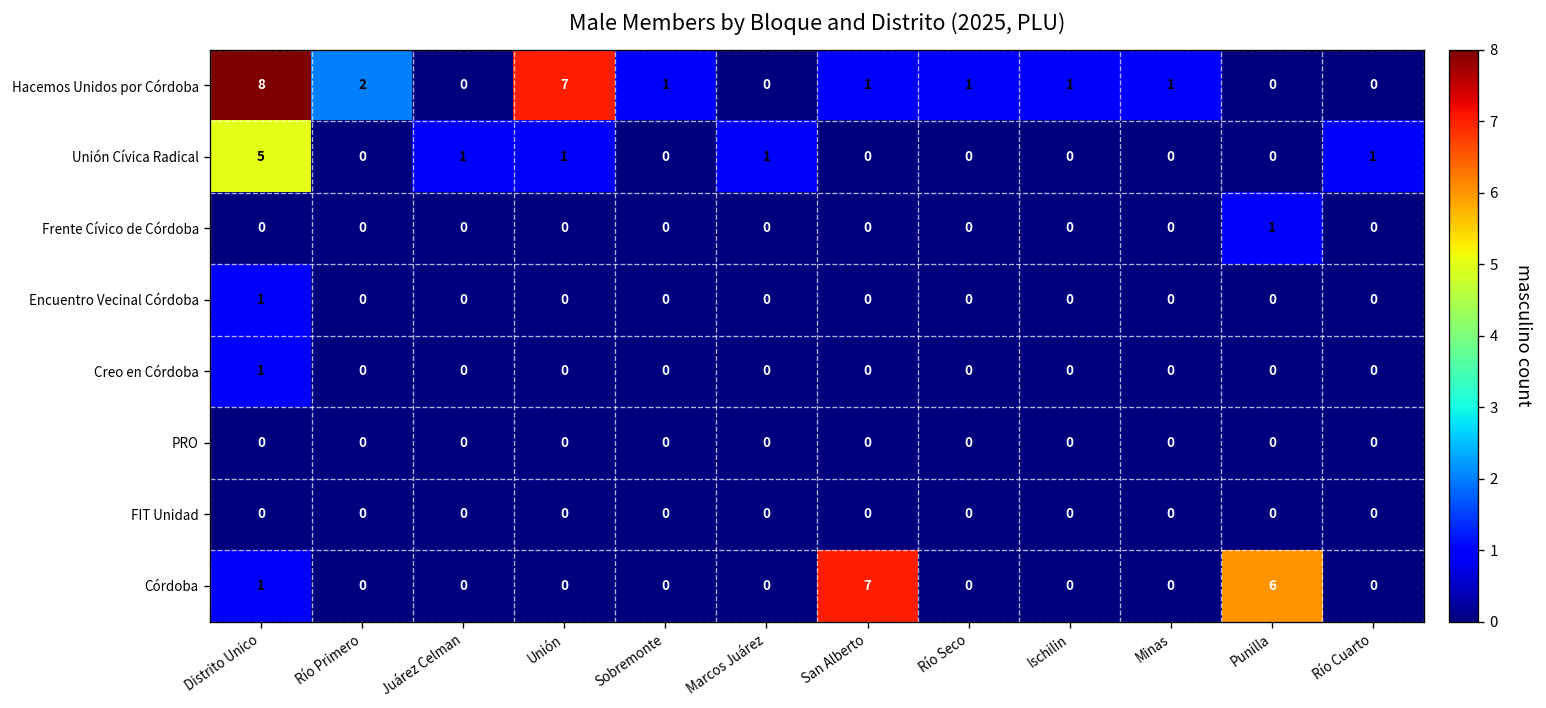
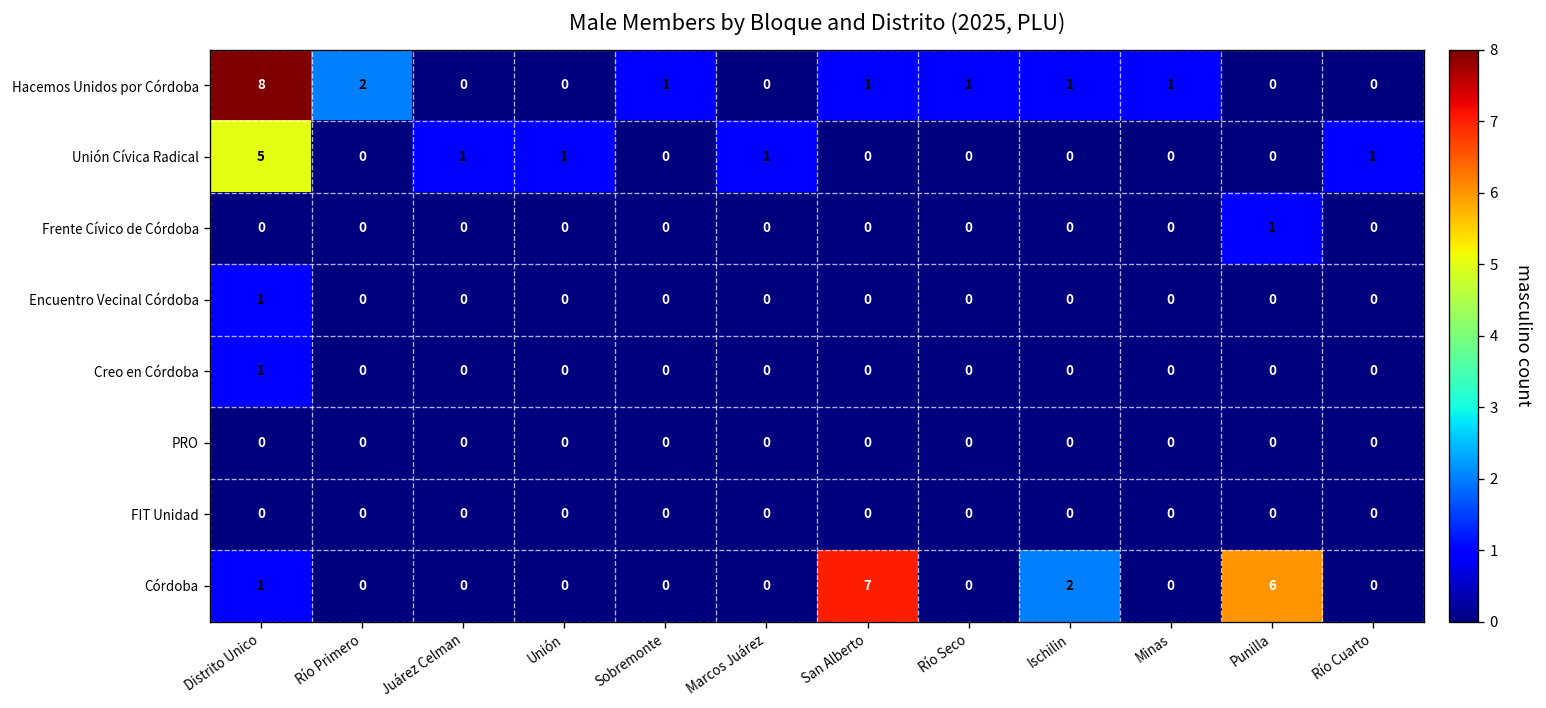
  {
    "Hacemos Unidos por Córdoba": {
      "Distrito Unico": 8,
      "Río Primero": 2,
      "Juárez Celman": 0,
-     "Unión": 7,
+     "Unión": 0,
      "Sobremonte": 1,
      "Marcos Juárez": 0,
      "San Alberto": 1,
      "Río Seco": 1,
      "Ischilin": 1,
      "Minas": 1,
      "Punilla": 0,
      "Río Cuarto": 0
    },
    "Unión Cívica Radical": {
      "Distrito Unico": 5,
      "Río Primero": 0,
      "Juárez Celman": 1,
      "Unión": 1,
      "Sobremonte": 0,
      "Marcos Juárez": 1,
      "San Alberto": 0,
      "Río Seco": 0,
      "Ischilin": 0,
      "Minas": 0,
      "Punilla": 0,
      "Río Cuarto": 1
    },
    "Frente Cívico de Córdoba": {
      "Distrito Unico": 0,
      "Río Primero": 0,
      "Juárez Celman": 0,
      "Unión": 0,
      "Sobremonte": 0,
      "Marcos Juárez": 0,
      "San Alberto": 0,
      "Río Seco": 0,
      "Ischilin": 0,
      "Minas": 0,
      "Punilla": 1,
      "Río Cuarto": 0
    },
    "Encuentro Vecinal Córdoba": {
      "Distrito Unico": 1,
      "Río Primero": 0,
      "Juárez Celman": 0,
      "Unión": 0,
      "Sobremonte": 0,
      "Marcos Juárez": 0,
      "San Alberto": 0,
      "Río Seco": 0,
      "Ischilin": 0,
      "Minas": 0,
      "Punilla": 0,
      "Río Cuarto": 0
    },
    "Creo en Córdoba": {
      "Distrito Unico": 1,
      "Río Primero": 0,
      "Juárez Celman": 0,
      "Unión": 0,
      "Sobremonte": 0,
      "Marcos Juárez": 0,
      "San Alberto": 0,
      "Río Seco": 0,
      "Ischilin": 0,
      "Minas": 0,
      "Punilla": 0,
      "Río Cuarto": 0
    },
    "PRO": {
      "Distrito Unico": 0,
      "Río Primero": 0,
      "Juárez Celman": 0,
      "Unión": 0,
      "Sobremonte": 0,
      "Marcos Juárez": 0,
      "San Alberto": 0,
      "Río Seco": 0,
      "Ischilin": 0,
      "Minas": 0,
      "Punilla": 0,
      "Río Cuarto": 0
    },
    "FIT Unidad": {
      "Distrito Unico": 0,
      "Río Primero": 0,
      "Juárez Celman": 0,
      "Unión": 0,
      "Sobremonte": 0,
      "Marcos Juárez": 0,
      "San Alberto": 0,
      "Río Seco": 0,
      "Ischilin": 0,
      "Minas": 0,
      "Punilla": 0,
      "Río Cuarto": 0
    },
    "Córdoba": {
      "Distrito Unico": 1,
      "Río Primero": 0,
      "Juárez Celman": 0,
      "Unión": 0,
      "Sobremonte": 0,
      "Marcos Juárez": 0,
      "San Alberto": 7,
      "Río Seco": 0,
-     "Ischilin": 0,
+     "Ischilin": 2,
      "Minas": 0,
      "Punilla": 6,
      "Río Cuarto": 0
    }
  }
